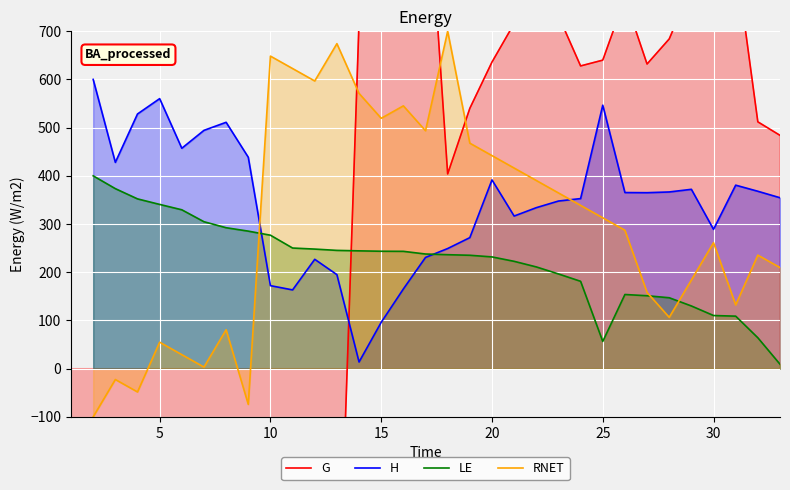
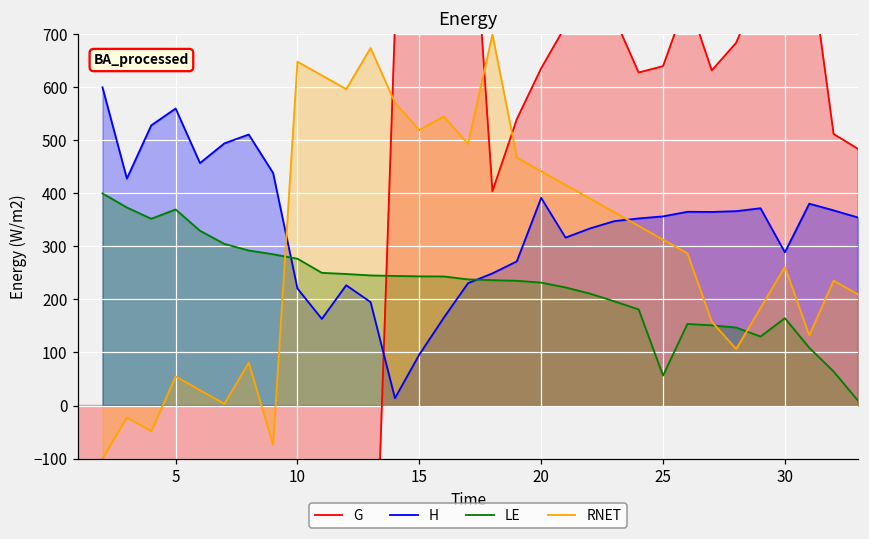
  {
    "H": {
      "5": 560,
-     "10": 170,
+     "10": 220,
      "15": 100,
      "20": 390,
-     "25": 550,
+     "25": 360,
      "30": 290
    },
    "LE": {
-     "5": 340,
+     "5": 370,
      "10": 280,
      "15": 240,
      "20": 230,
      "25": 60,
-     "30": 110
+     "30": 160
    }
  }
